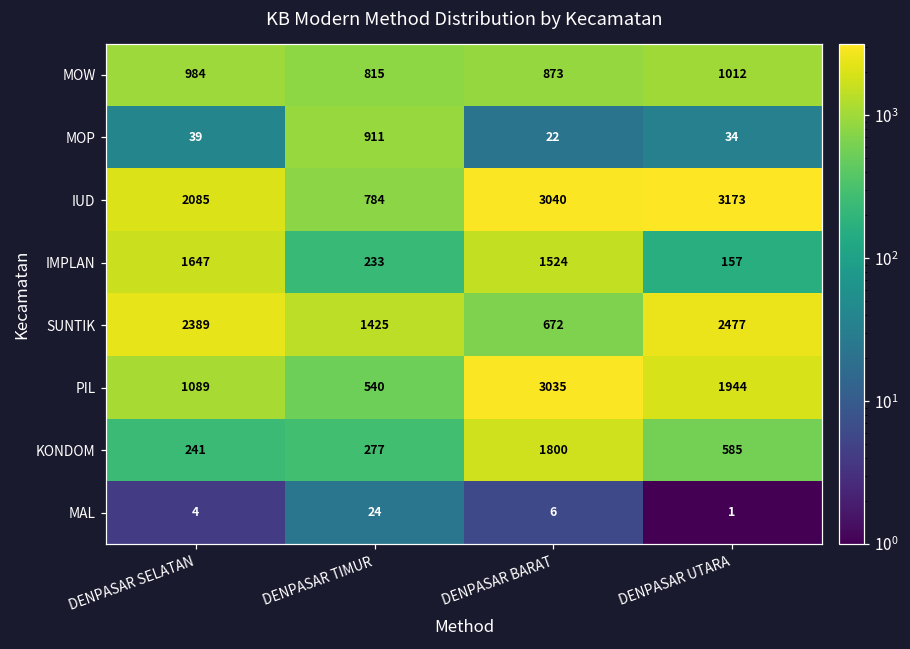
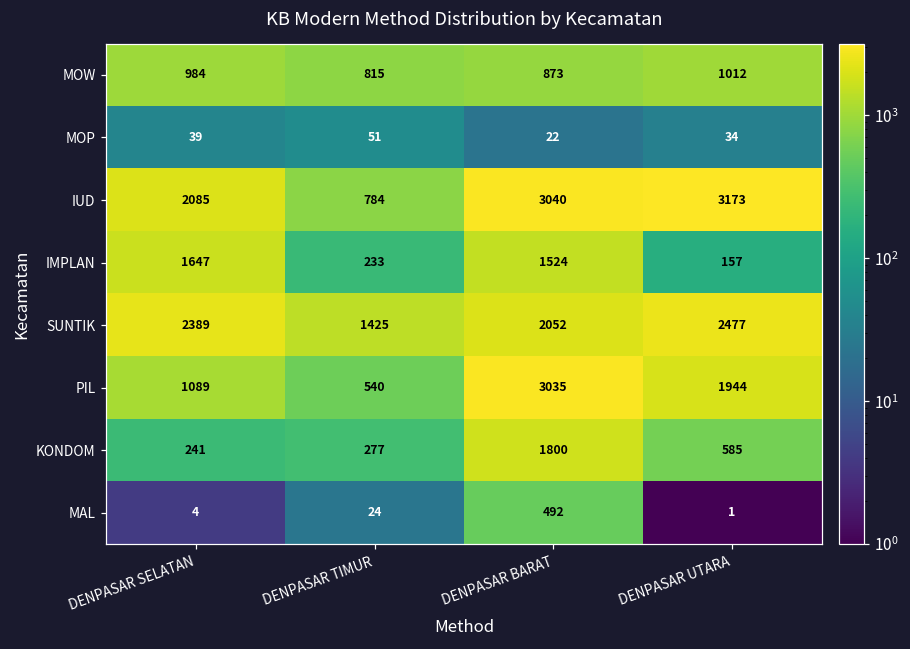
  {
    "MOW": {
      "DENPASAR SELATAN": 984,
      "DENPASAR TIMUR": 815,
      "DENPASAR BARAT": 873,
      "DENPASAR UTARA": 1012
    },
    "MOP": {
      "DENPASAR SELATAN": 39,
-     "DENPASAR TIMUR": 911,
+     "DENPASAR TIMUR": 51,
      "DENPASAR BARAT": 22,
      "DENPASAR UTARA": 34
    },
    "IUD": {
      "DENPASAR SELATAN": 2085,
      "DENPASAR TIMUR": 784,
      "DENPASAR BARAT": 3040,
      "DENPASAR UTARA": 3173
    },
    "IMPLAN": {
      "DENPASAR SELATAN": 1647,
      "DENPASAR TIMUR": 233,
      "DENPASAR BARAT": 1524,
      "DENPASAR UTARA": 157
    },
    "SUNTIK": {
      "DENPASAR SELATAN": 2389,
      "DENPASAR TIMUR": 1425,
-     "DENPASAR BARAT": 672,
+     "DENPASAR BARAT": 2052,
      "DENPASAR UTARA": 2477
    },
    "PIL": {
      "DENPASAR SELATAN": 1089,
      "DENPASAR TIMUR": 540,
      "DENPASAR BARAT": 3035,
      "DENPASAR UTARA": 1944
    },
    "KONDOM": {
      "DENPASAR SELATAN": 241,
      "DENPASAR TIMUR": 277,
      "DENPASAR BARAT": 1800,
      "DENPASAR UTARA": 585
    },
    "MAL": {
      "DENPASAR SELATAN": 4,
      "DENPASAR TIMUR": 24,
-     "DENPASAR BARAT": 6,
+     "DENPASAR BARAT": 492,
      "DENPASAR UTARA": 1
    }
  }
